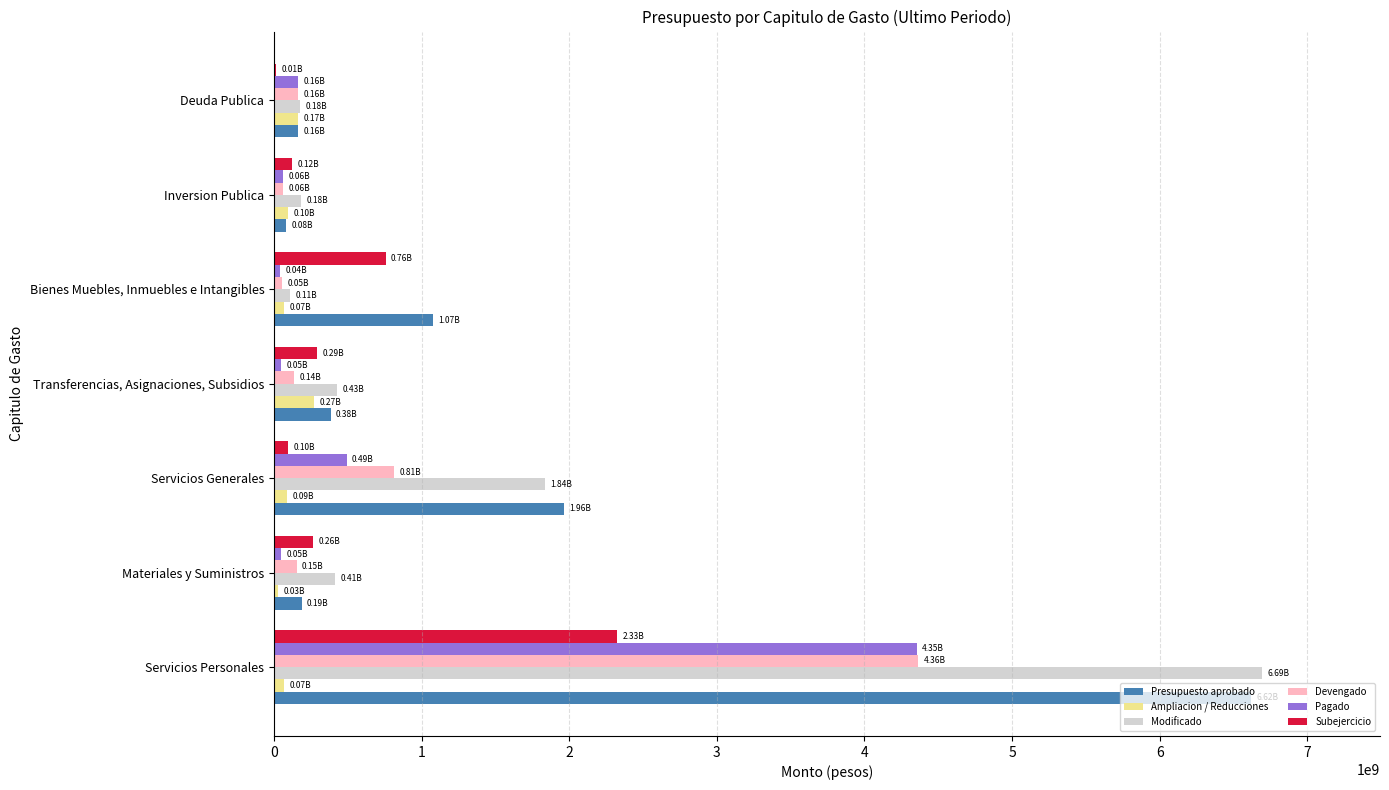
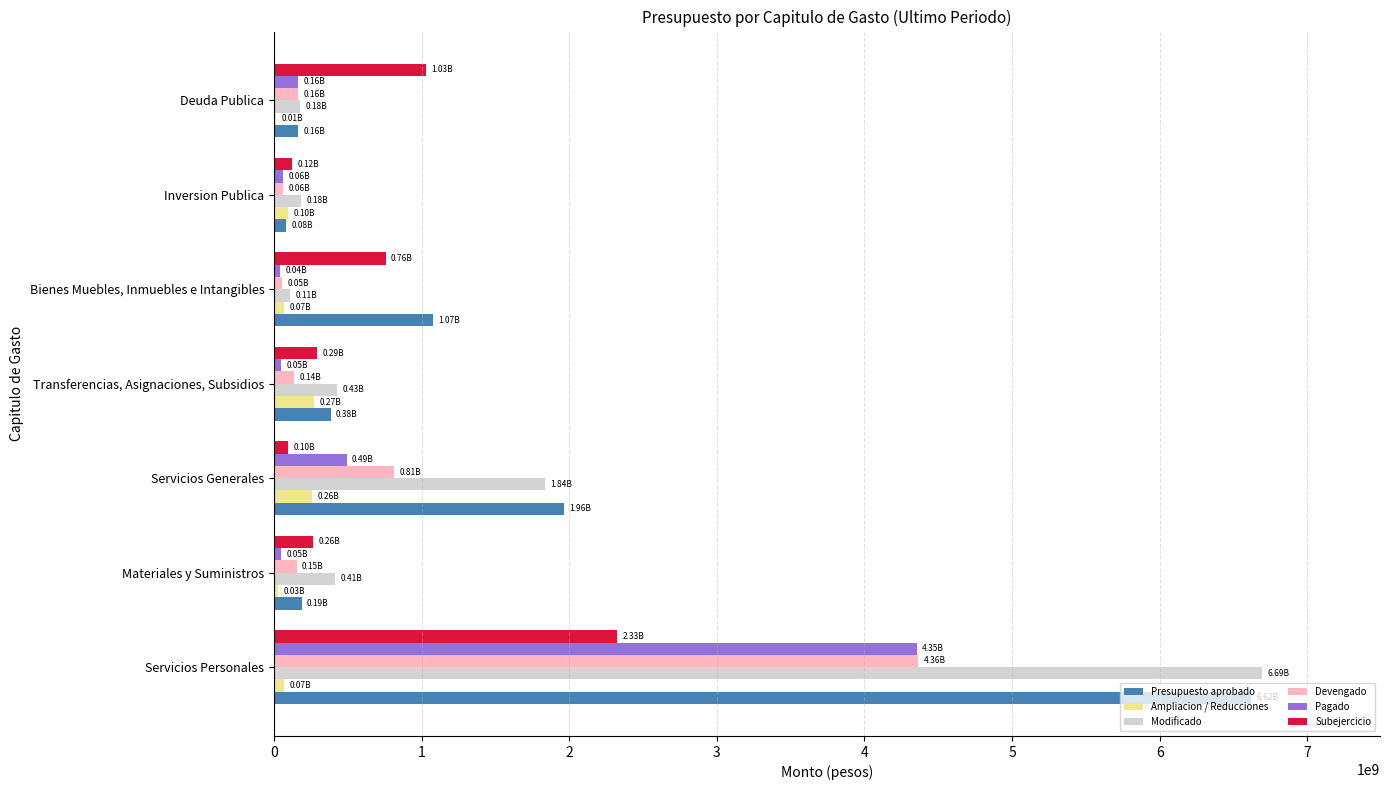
  {
    "Presupuesto aprobado": {
      "Deuda Publica": "0.16B",
      "Inversion Publica": "0.08B",
      "Bienes Muebles, Inmuebles e Intangibles": "1.07B",
      "Transferencias, Asignaciones, Subsidios": "0.38B",
      "Servicios Generales": "1.96B",
      "Materiales y Suministros": "0.19B"
    },
    "Ampliacion / Reducciones": {
-     "Deuda Publica": "0.17B",
+     "Deuda Publica": "0.01B",
      "Inversion Publica": "0.10B",
      "Bienes Muebles, Inmuebles e Intangibles": "0.07B",
      "Transferencias, Asignaciones, Subsidios": "0.27B",
-     "Servicios Generales": "0.09B",
+     "Servicios Generales": "0.26B",
      "Materiales y Suministros": "0.03B",
      "Servicios Personales": "0.07B"
    },
    "Pagado": {
      "Deuda Publica": "0.16B",
      "Inversion Publica": "0.06B",
      "Bienes Muebles, Inmuebles e Intangibles": "0.04B",
      "Transferencias, Asignaciones, Subsidios": "0.05B",
      "Servicios Generales": "0.49B",
      "Materiales y Suministros": "0.05B",
      "Servicios Personales": "4.35B"
    },
    "Subejercicio": {
-     "Deuda Publica": "0.01B",
+     "Deuda Publica": "1.03B",
      "Inversion Publica": "0.12B",
      "Bienes Muebles, Inmuebles e Intangibles": "0.76B",
      "Transferencias, Asignaciones, Subsidios": "0.29B",
      "Servicios Generales": "0.10B",
      "Materiales y Suministros": "0.26B",
      "Servicios Personales": "2.33B"
    }
  }
